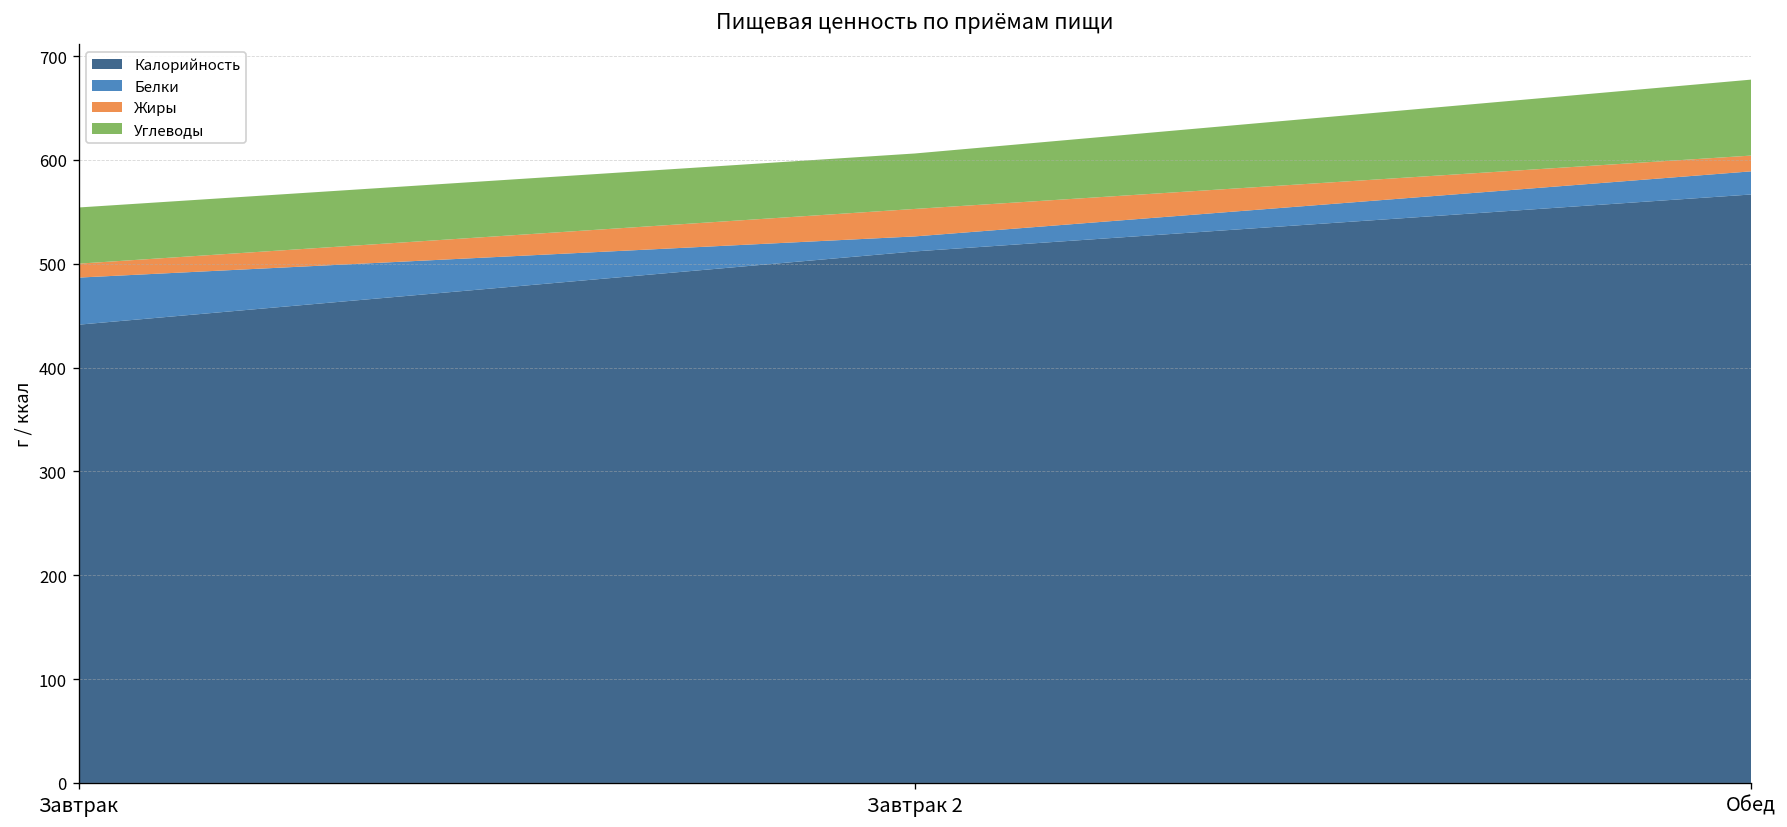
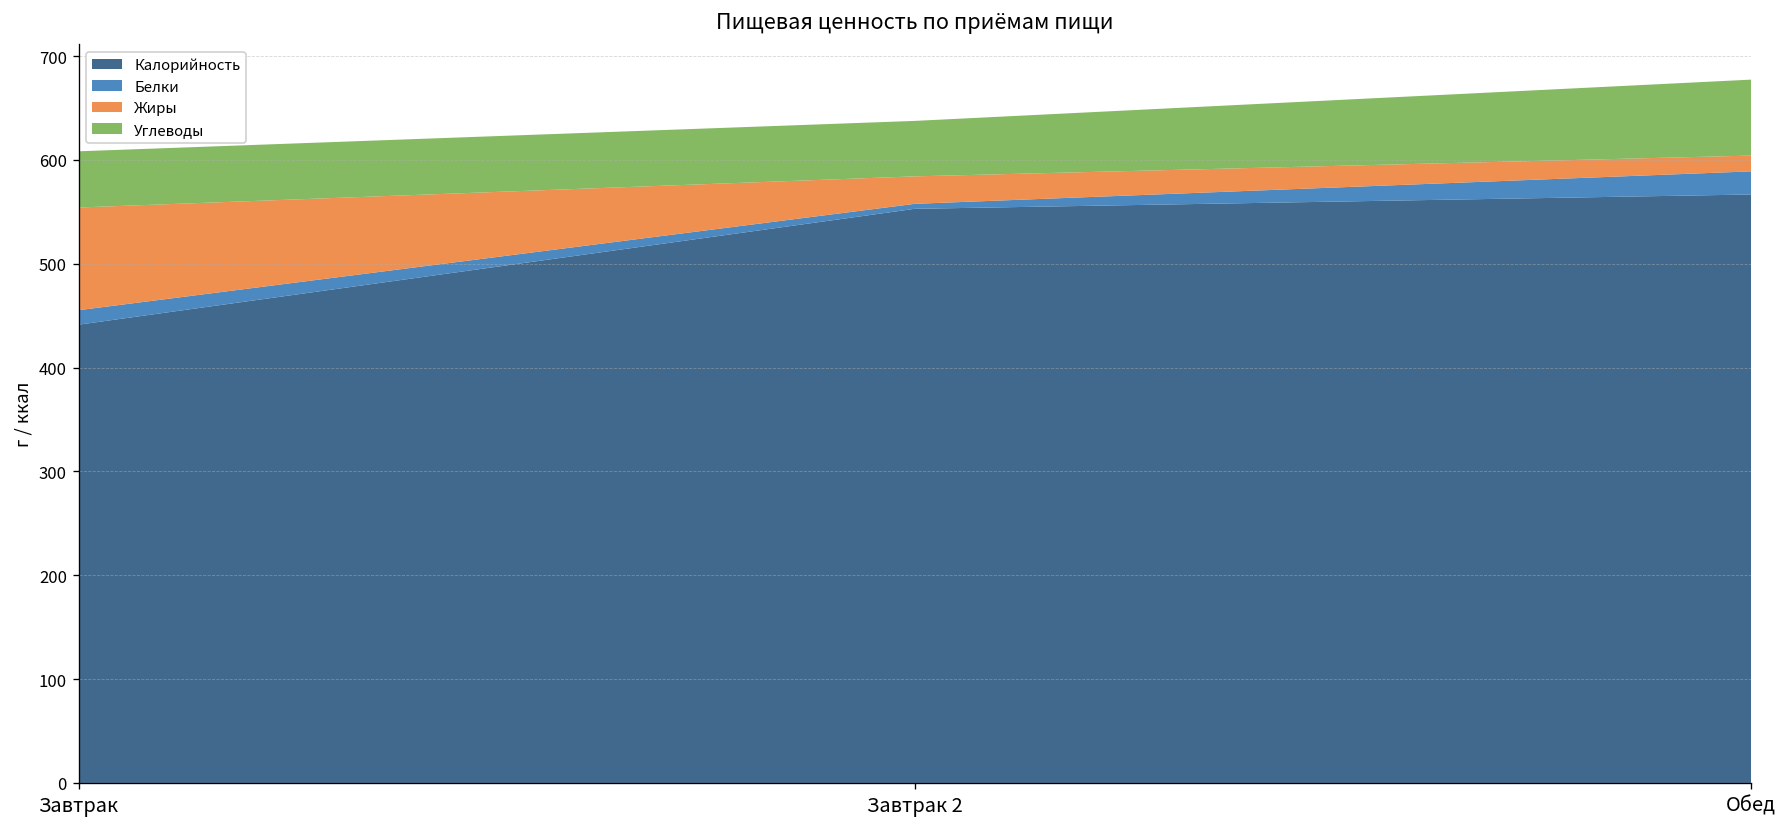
  {
    "Калорийность": {
      "Завтрак": 440,
-     "Завтрак 2": 510,
+     "Завтрак 2": 550,
      "Обед": 570
    },
    "Белки": {
-     "Завтрак": 50,
-     "Завтрак 2": 10,
+     "Завтрак": 10,
+     "Завтрак 2": 0,
      "Обед": 20
    },
    "Жиры": {
-     "Завтрак": 10,
+     "Завтрак": 100,
      "Завтрак 2": 30,
      "Обед": 20
    },
    "Углеводы": {
      "Завтрак": 50,
      "Завтрак 2": 50,
      "Обед": 70
    }
  }
